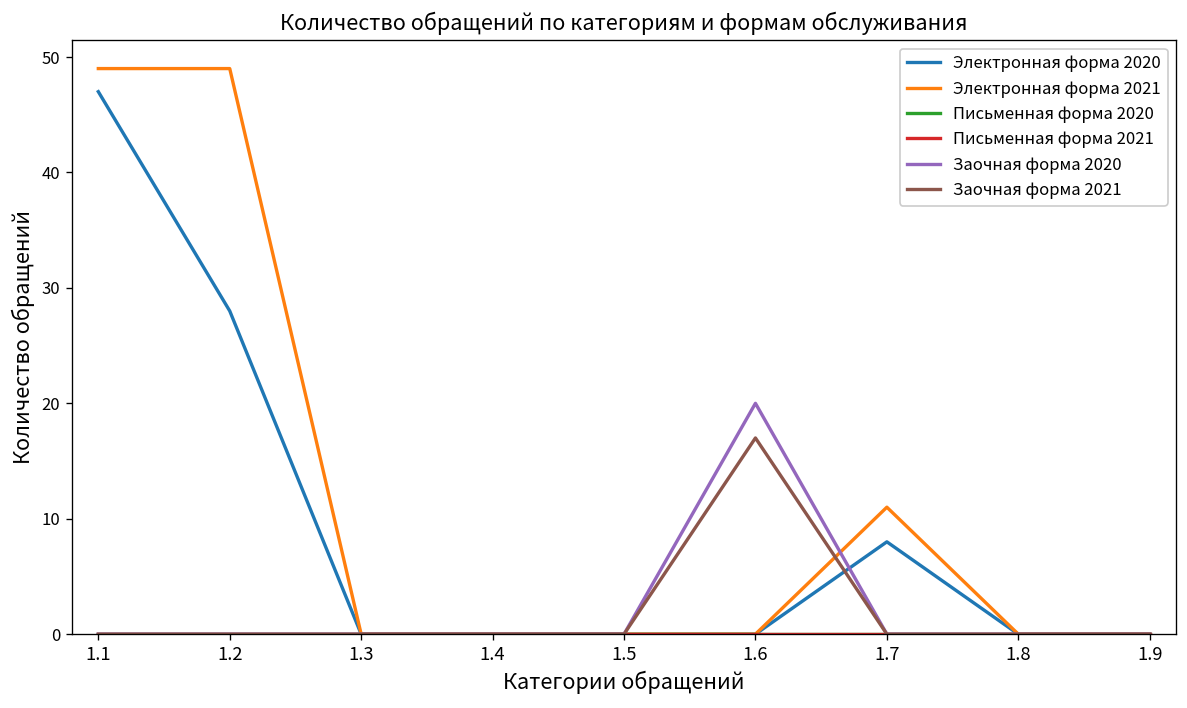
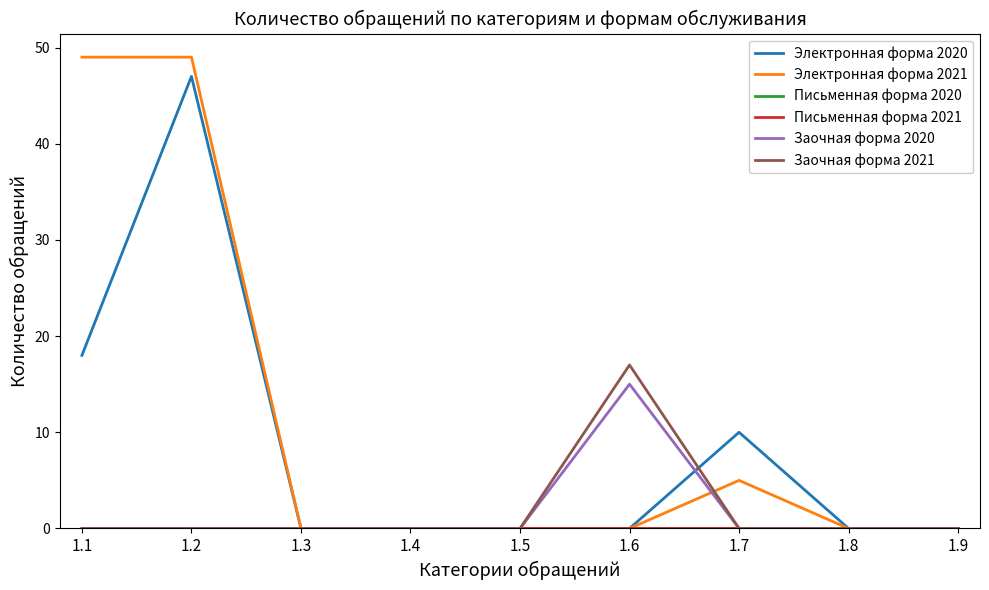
  {
    "Электронная форма 2020": {
-     "1.1": 47,
-     "1.2": 28,
-     "1.7": 8
+     "1.1": 18,
+     "1.2": 47,
+     "1.7": 10
    },
    "Электронная форма 2021": {
      "1.1": 49,
      "1.2": 49,
-     "1.7": 11
+     "1.7": 5
    },
    "Заочная форма 2020": {
-     "1.6": 20
+     "1.6": 15
    },
    "Заочная форма 2021": {
      "1.6": 17
    }
  }
